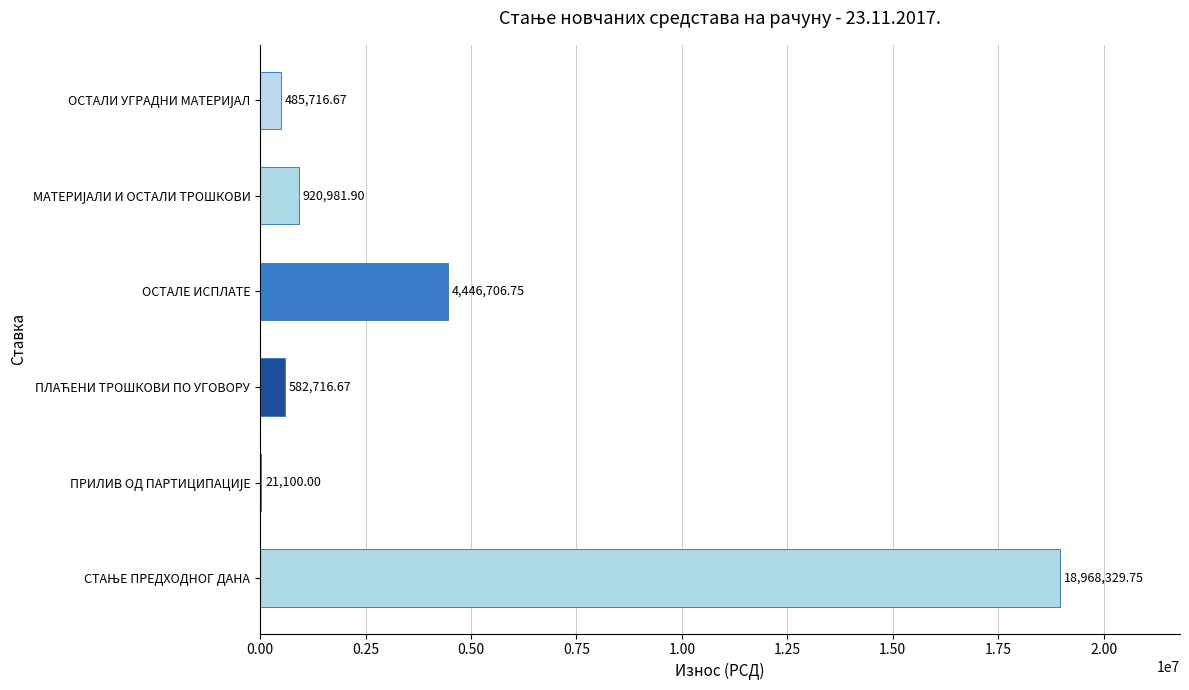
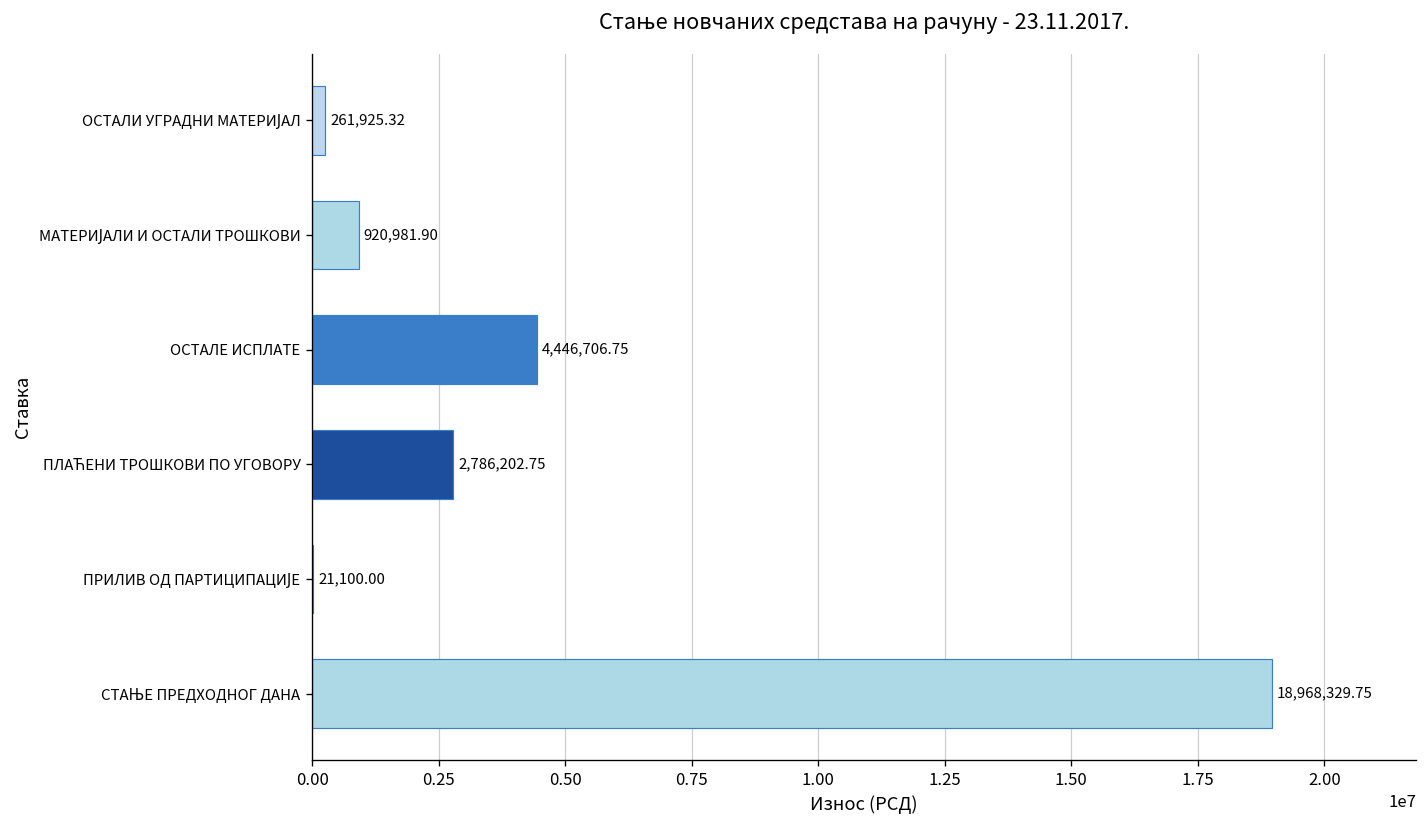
  {
-   "ОСТАЛИ УГРАДНИ МАТЕРИЈАЛ": "485,716.67",
+   "ОСТАЛИ УГРАДНИ МАТЕРИЈАЛ": "261,925.32",
    "МАТЕРИЈАЛИ И ОСТАЛИ ТРОШКОВИ": "920,981.90",
    "ОСТАЛЕ ИСПЛАТЕ": "4,446,706.75",
-   "ПЛАЋЕНИ ТРОШКОВИ ПО УГОВОРУ": "582,716.67",
+   "ПЛАЋЕНИ ТРОШКОВИ ПО УГОВОРУ": "2,786,202.75",
    "ПРИЛИВ ОД ПАРТИЦИПАЦИЈЕ": "21,100.00",
    "СТАЊЕ ПРЕДХОДНОГ ДАНА": "18,968,329.75"
  }
